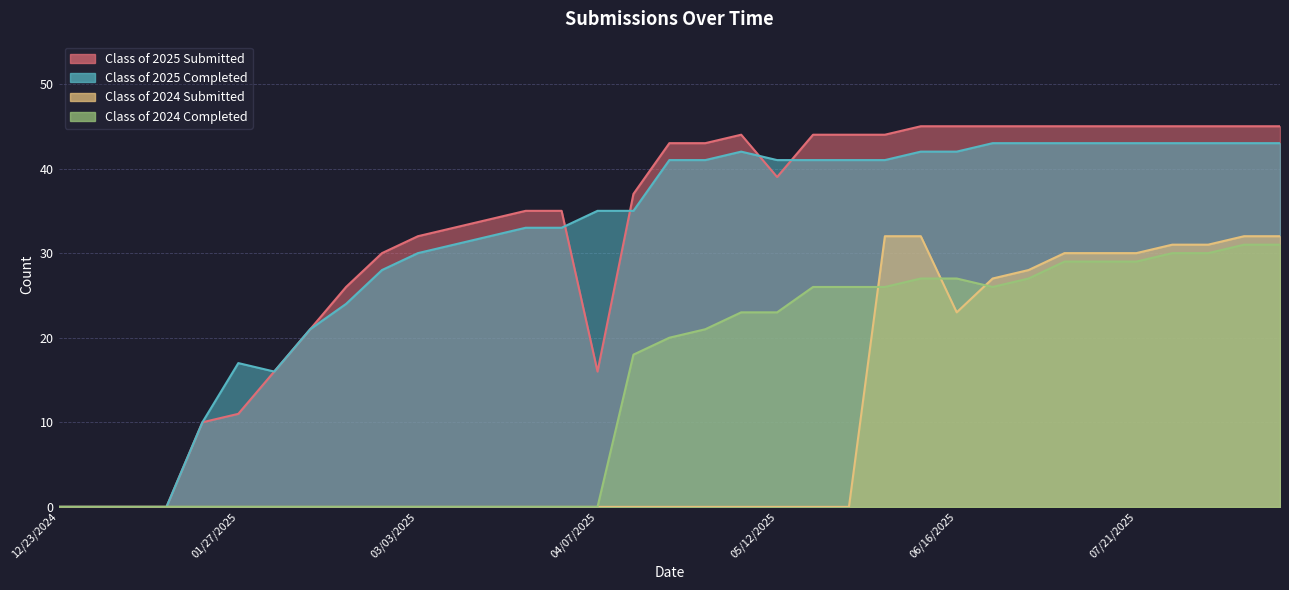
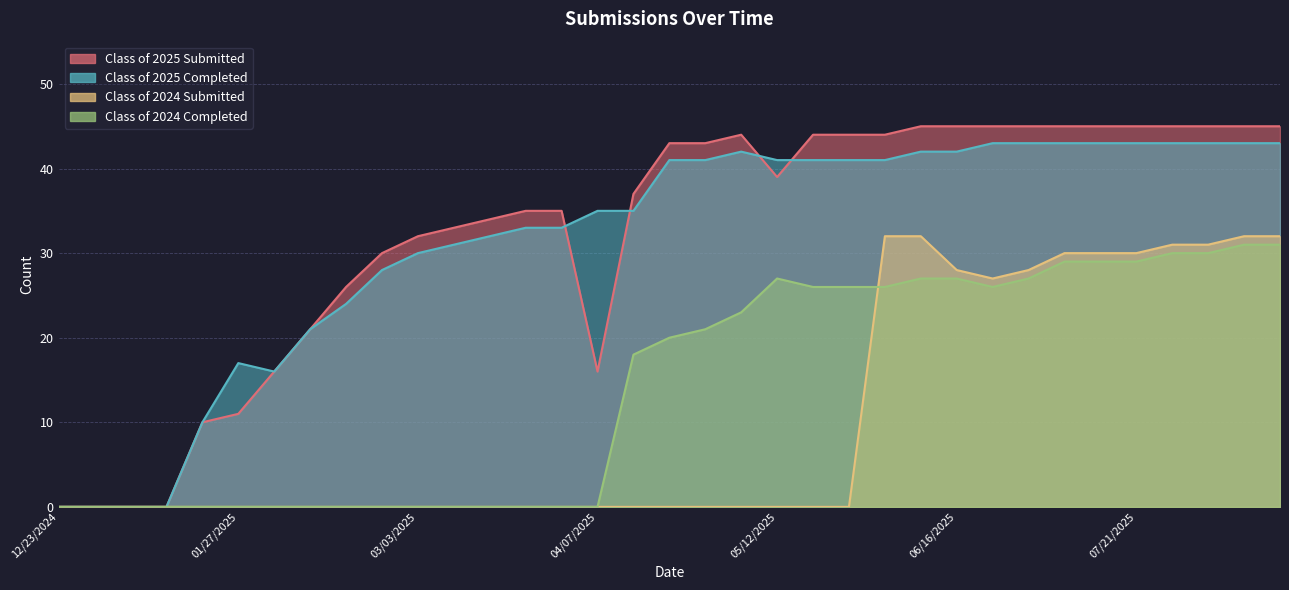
  {
    "Class of 2025 Submitted": {
      "01/27/2025": 11,
      "03/03/2025": 32,
      "04/07/2025": 16,
      "05/12/2025": 39,
      "06/16/2025": 45,
      "07/21/2025": 45
    },
    "Class of 2025 Completed": {
      "01/27/2025": 17,
      "03/03/2025": 30,
      "04/07/2025": 35,
      "05/12/2025": 41,
      "06/16/2025": 42,
      "07/21/2025": 43
    },
    "Class of 2024 Submitted": {
      "05/12/2025": 0,
-     "06/16/2025": 23,
+     "06/16/2025": 28,
      "07/21/2025": 30
    },
    "Class of 2024 Completed": {
-     "05/12/2025": 23,
+     "05/12/2025": 27,
      "06/16/2025": 27,
      "07/21/2025": 29
    }
  }
